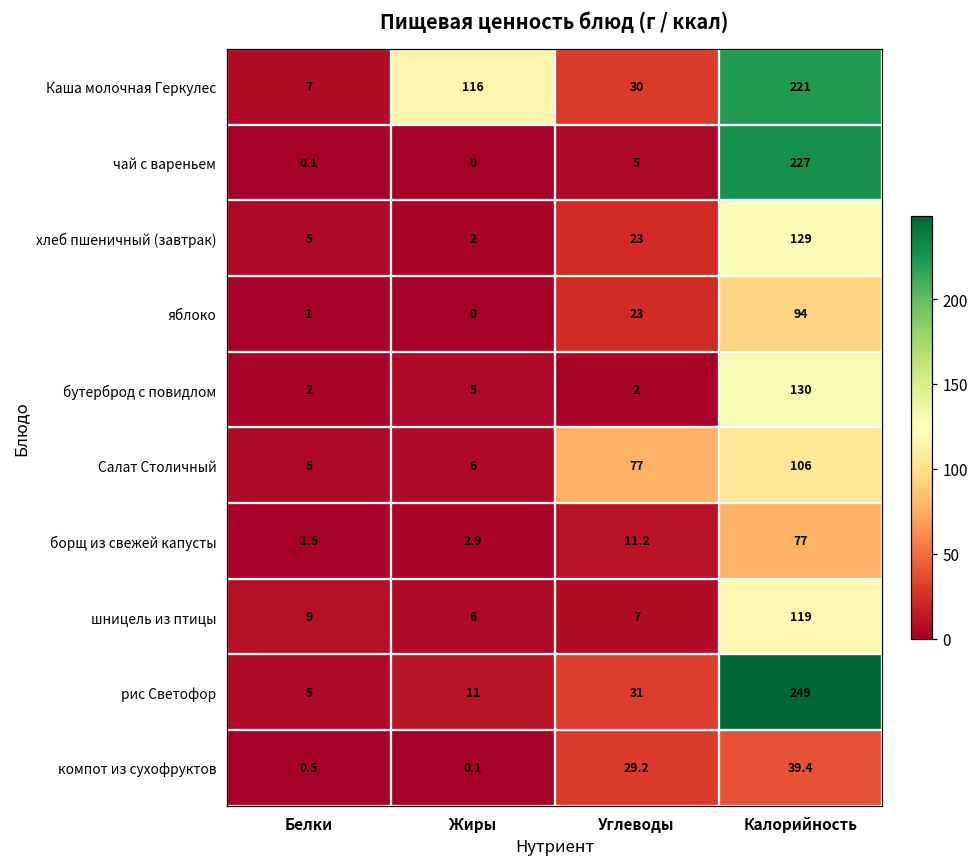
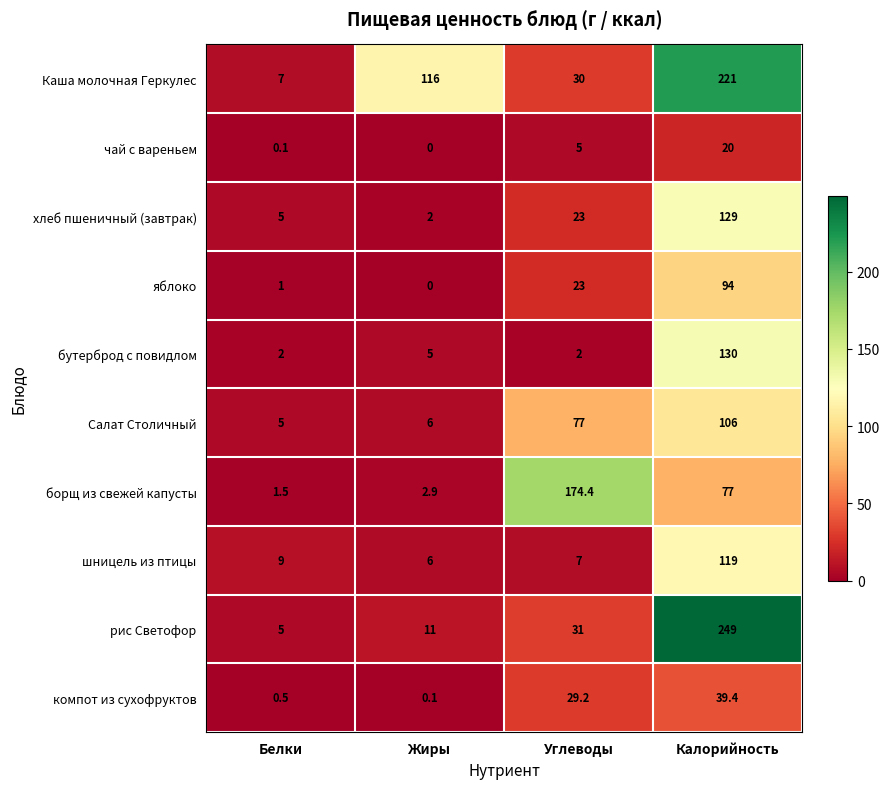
  {
    "Каша молочная Геркулес": {
      "Белки": 7,
      "Жиры": 116,
      "Углеводы": 30,
      "Калорийность": 221
    },
    "чай с вареньем": {
      "Белки": 0.1,
      "Жиры": 0,
      "Углеводы": 5,
-     "Калорийность": 227
+     "Калорийность": 20
    },
    "хлеб пшеничный (завтрак)": {
      "Белки": 5,
      "Жиры": 2,
      "Углеводы": 23,
      "Калорийность": 129
    },
    "яблоко": {
      "Белки": 1,
      "Жиры": 0,
      "Углеводы": 23,
      "Калорийность": 94
    },
    "бутерброд с повидлом": {
      "Белки": 2,
      "Жиры": 5,
      "Углеводы": 2,
      "Калорийность": 130
    },
    "Салат Столичный": {
      "Белки": 5,
      "Жиры": 6,
      "Углеводы": 77,
      "Калорийность": 106
    },
    "борщ из свежей капусты": {
      "Белки": 1.5,
      "Жиры": 2.9,
-     "Углеводы": 11.2,
+     "Углеводы": 174.4,
      "Калорийность": 77
    },
    "шницель из птицы": {
      "Белки": 9,
      "Жиры": 6,
      "Углеводы": 7,
      "Калорийность": 119
    },
    "рис Светофор": {
      "Белки": 5,
      "Жиры": 11,
      "Углеводы": 31,
      "Калорийность": 249
    },
    "компот из сухофруктов": {
      "Белки": 0.5,
      "Жиры": 0.1,
      "Углеводы": 29.2,
      "Калорийность": 39.4
    }
  }
